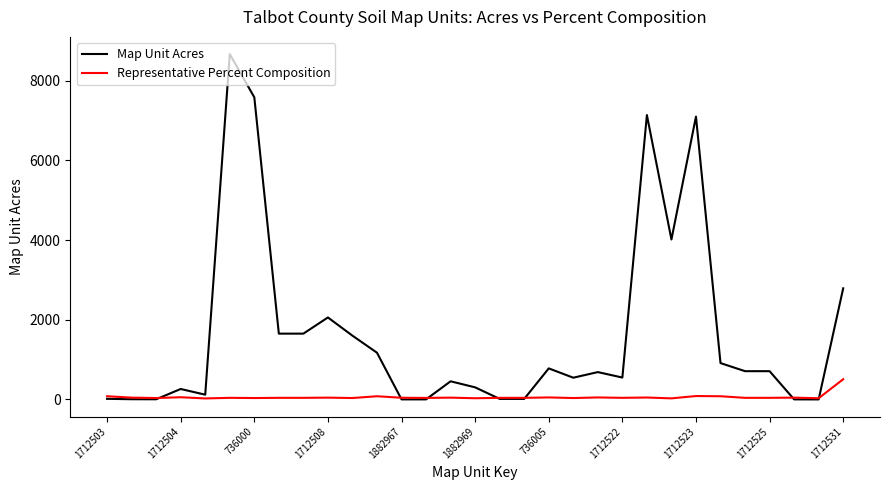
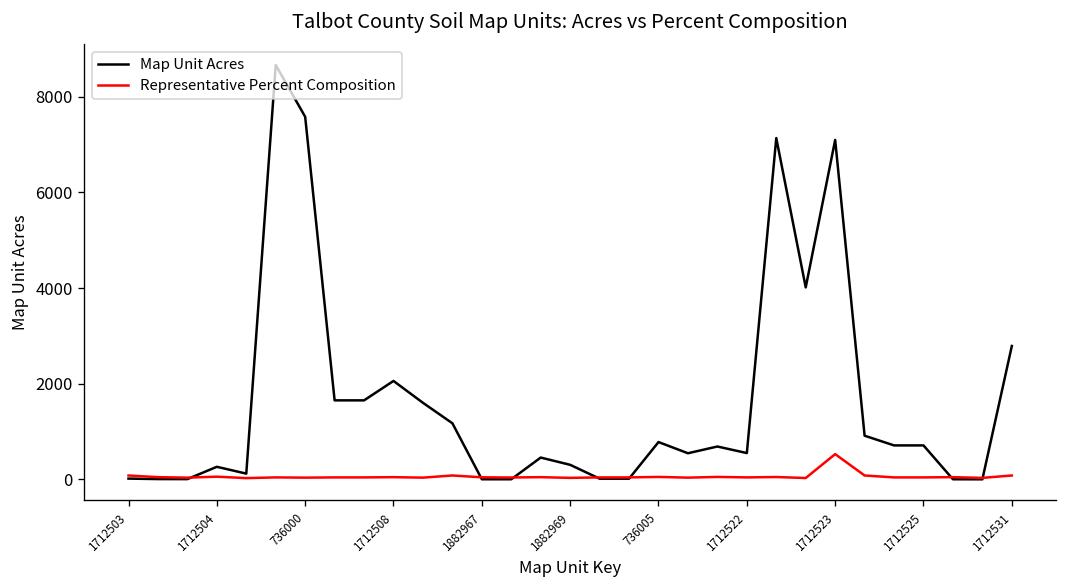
  {
    "Map Unit Acres": {
      "1712503": 0,
      "1712523": 7100,
      "1712531": 2800
    },
    "Representative Percent Composition": {
      "1712503": 100,
-     "1712523": 100,
-     "1712531": 500
+     "1712523": 500,
+     "1712531": 100
    }
  }
